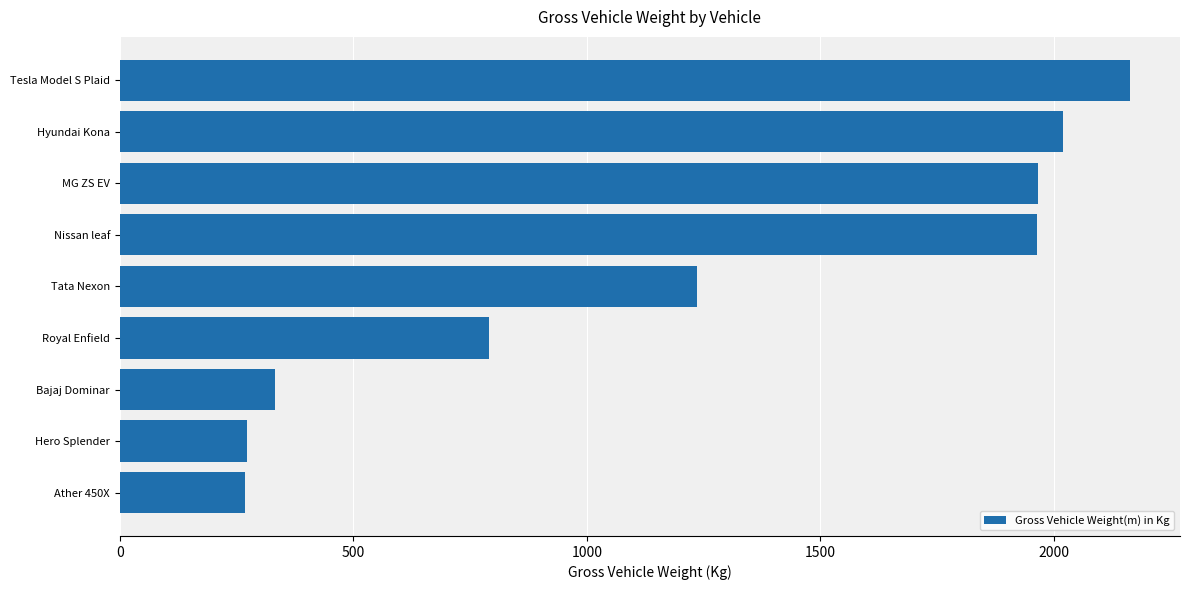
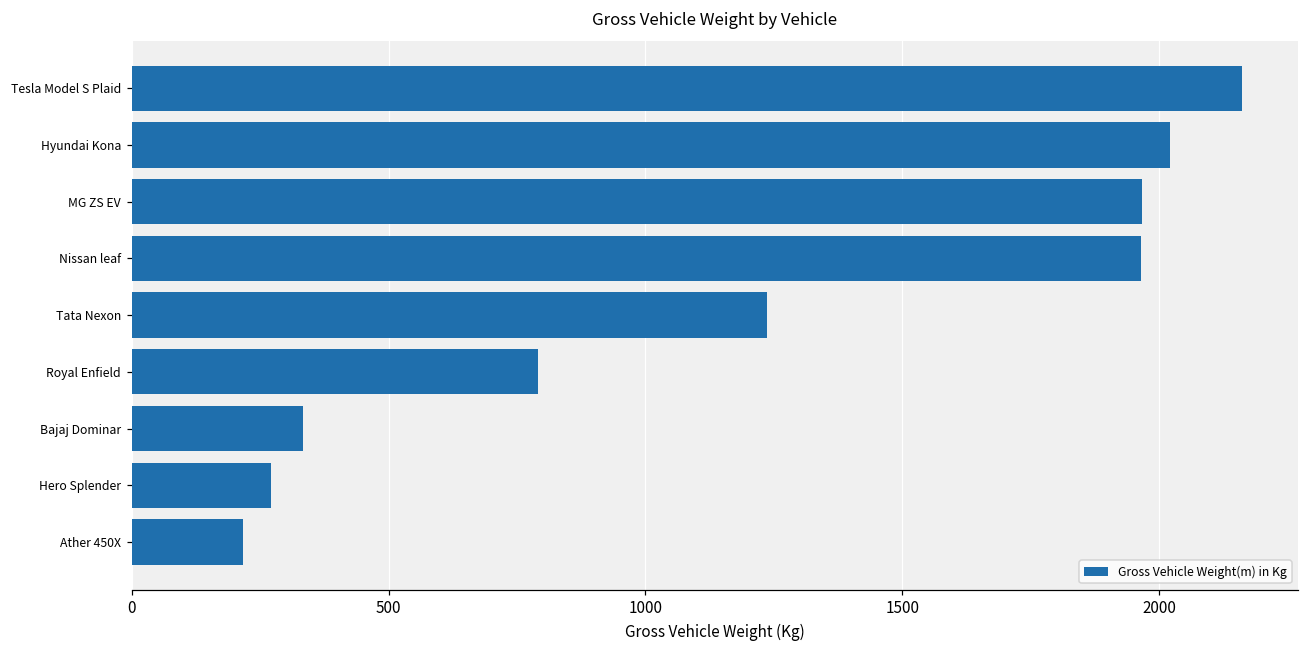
  {
    "Tesla Model S Plaid": 2160,
    "Hyundai Kona": 2020,
    "MG ZS EV": 1970,
    "Nissan leaf": 1970,
    "Tata Nexon": 1240,
    "Royal Enfield": 790,
    "Bajaj Dominar": 330,
    "Hero Splender": 270,
-   "Ather 450X": 270
+   "Ather 450X": 220
  }
